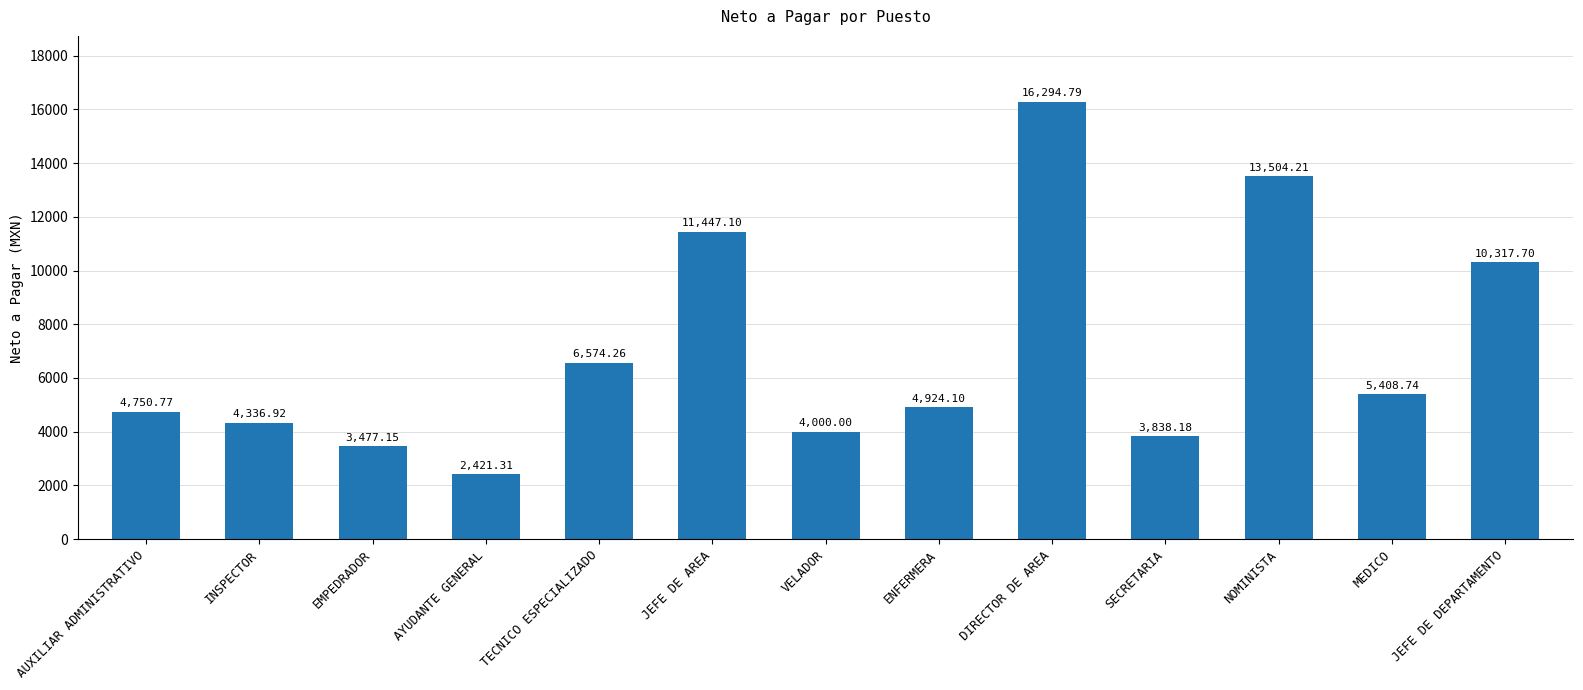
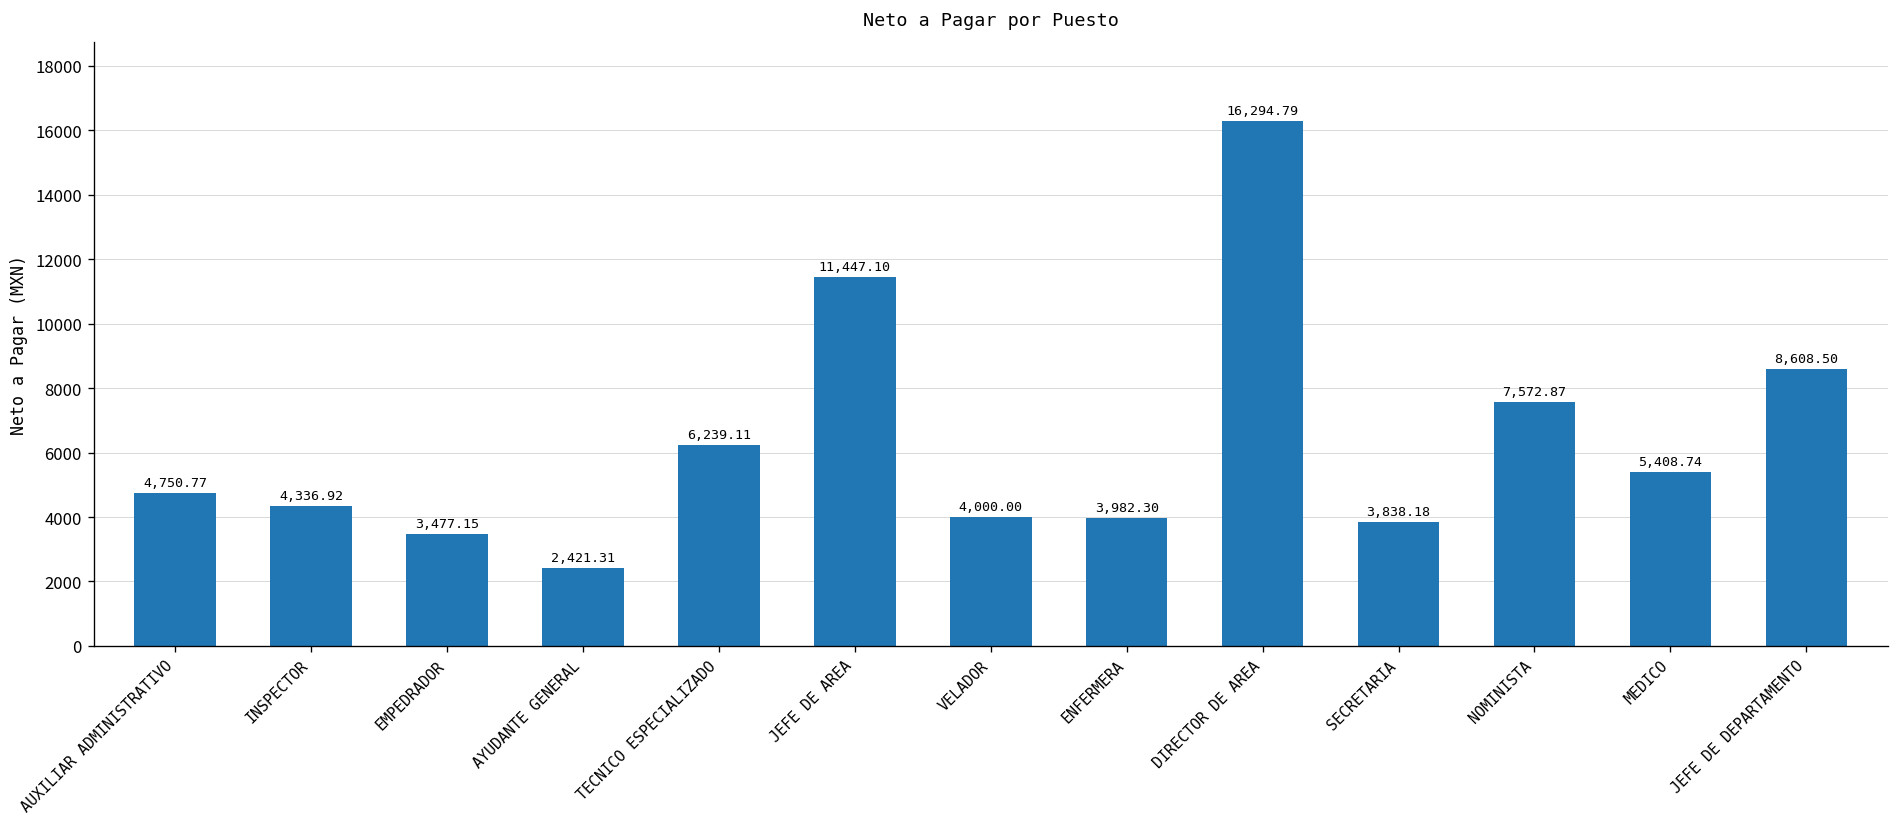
  {
    "AUXILIAR ADMINISTRATIVO": "4,750.77",
    "INSPECTOR": "4,336.92",
    "EMPEDRADOR": "3,477.15",
    "AYUDANTE GENERAL": "2,421.31",
-   "TECNICO ESPECIALIZADO": "6,574.26",
+   "TECNICO ESPECIALIZADO": "6,239.11",
    "JEFE DE AREA": "11,447.10",
    "VELADOR": "4,000.00",
-   "ENFERMERA": "4,924.10",
+   "ENFERMERA": "3,982.30",
    "DIRECTOR DE AREA": "16,294.79",
    "SECRETARIA": "3,838.18",
-   "NOMINISTA": "13,504.21",
+   "NOMINISTA": "7,572.87",
    "MEDICO": "5,408.74",
-   "JEFE DE DEPARTAMENTO": "10,317.70"
+   "JEFE DE DEPARTAMENTO": "8,608.50"
  }
